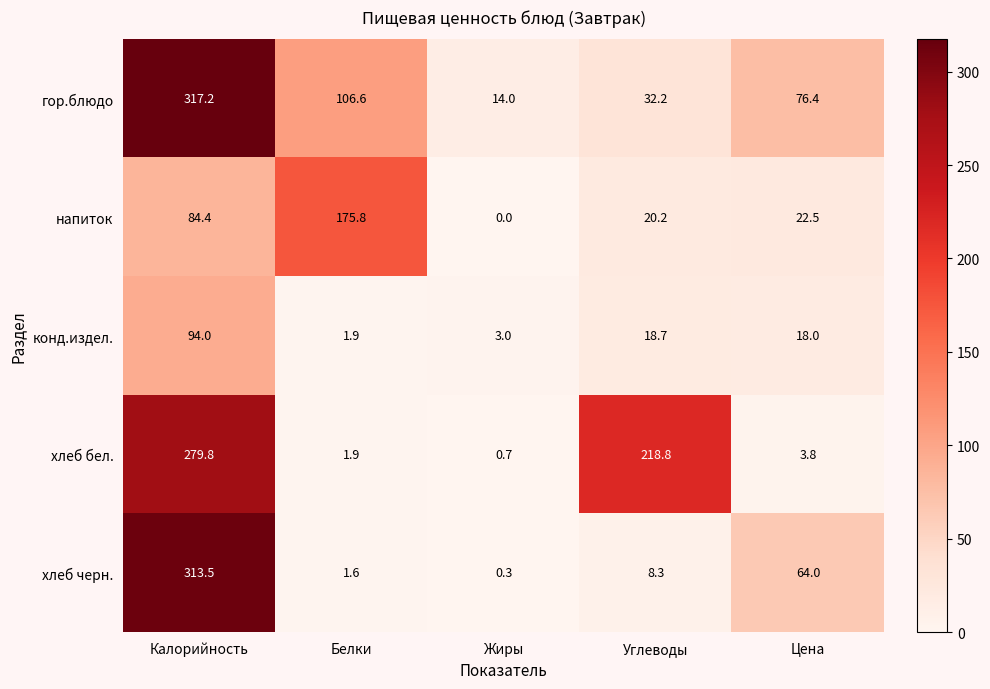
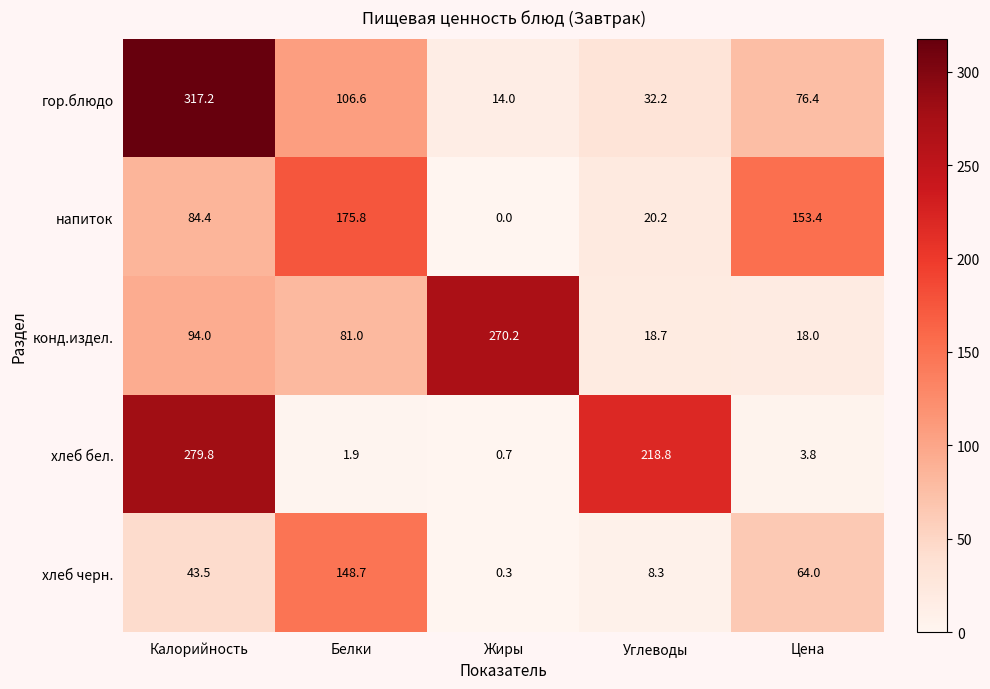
  {
    "гор.блюдо": {
      "Калорийность": 317.2,
      "Белки": 106.6,
      "Жиры": 14.0,
      "Углеводы": 32.2,
      "Цена": 76.4
    },
    "напиток": {
      "Калорийность": 84.4,
      "Белки": 175.8,
      "Жиры": 0.0,
      "Углеводы": 20.2,
-     "Цена": 22.5
+     "Цена": 153.4
    },
    "конд.издел.": {
      "Калорийность": 94.0,
-     "Белки": 1.9,
-     "Жиры": 3.0,
+     "Белки": 81.0,
+     "Жиры": 270.2,
      "Углеводы": 18.7,
      "Цена": 18.0
    },
    "хлеб бел.": {
      "Калорийность": 279.8,
      "Белки": 1.9,
      "Жиры": 0.7,
      "Углеводы": 218.8,
      "Цена": 3.8
    },
    "хлеб черн.": {
-     "Калорийность": 313.5,
-     "Белки": 1.6,
+     "Калорийность": 43.5,
+     "Белки": 148.7,
      "Жиры": 0.3,
      "Углеводы": 8.3,
      "Цена": 64.0
    }
  }
